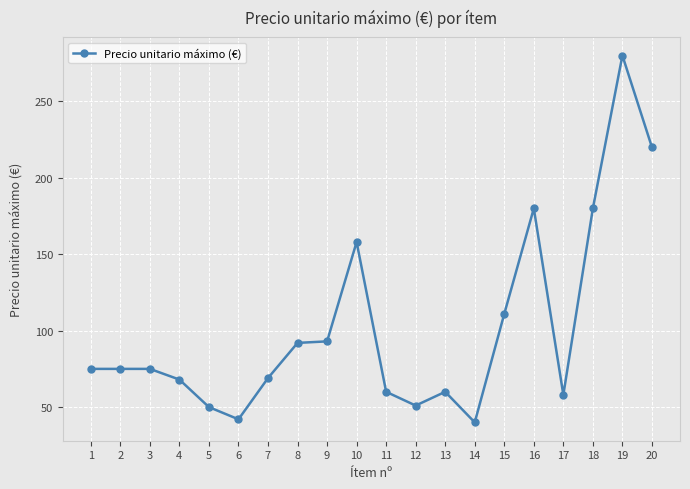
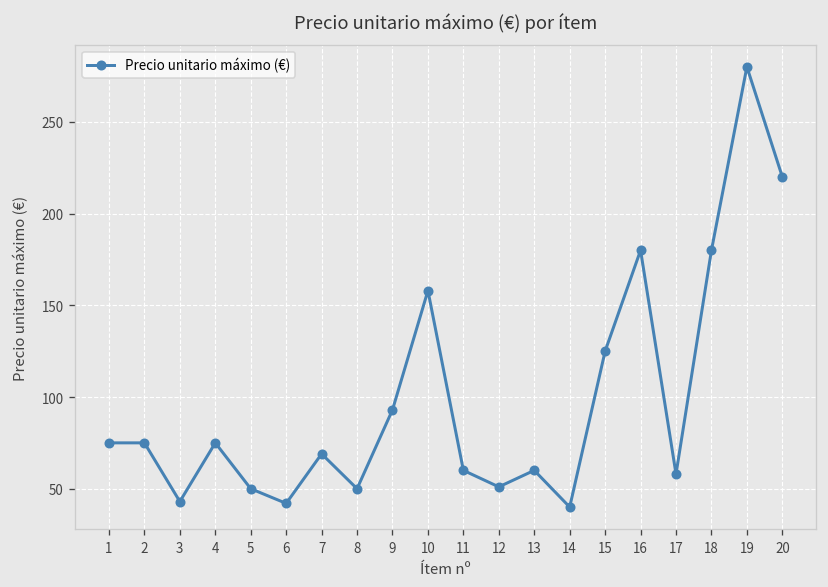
  {
    "1": 75,
    "2": 75,
-   "3": 75,
-   "4": 68,
+   "3": 43,
+   "4": 75,
    "5": 50,
    "6": 42,
    "7": 69,
-   "8": 92,
+   "8": 50,
    "9": 93,
    "10": 158,
    "11": 60,
    "12": 51,
    "13": 60,
    "14": 40,
-   "15": 111,
+   "15": 125,
    "16": 180,
    "17": 58,
    "18": 180,
    "19": 280,
    "20": 220
  }
